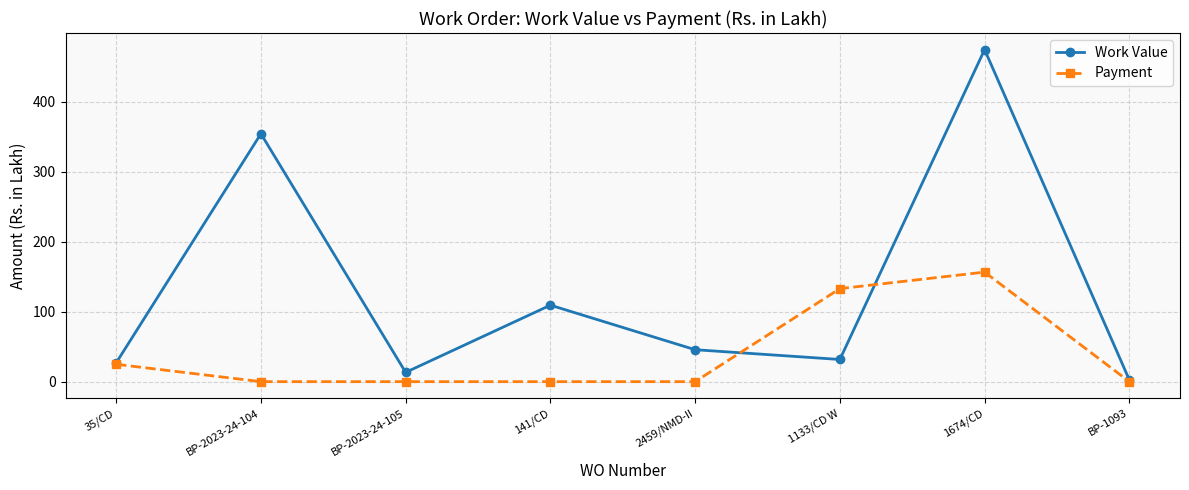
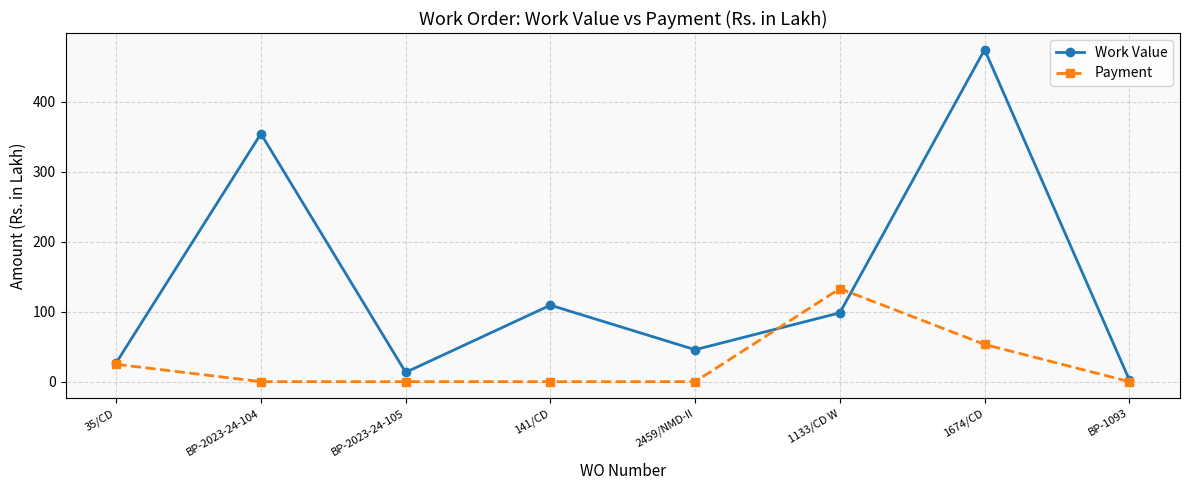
  {
    "Work Value": {
      "BP-2023-24-104": 350,
      "BP-2023-24-105": 10,
      "141/CD": 110,
      "2459/NMD-II": 50,
-     "1133/CD W": 30,
+     "1133/CD W": 100,
      "1674/CD": 470
    },
    "Payment": {
      "BP-2023-24-104": 0,
      "BP-2023-24-105": 0,
      "141/CD": 0,
      "2459/NMD-II": 0,
      "1133/CD W": 130,
-     "1674/CD": 160
+     "1674/CD": 50
    }
  }
